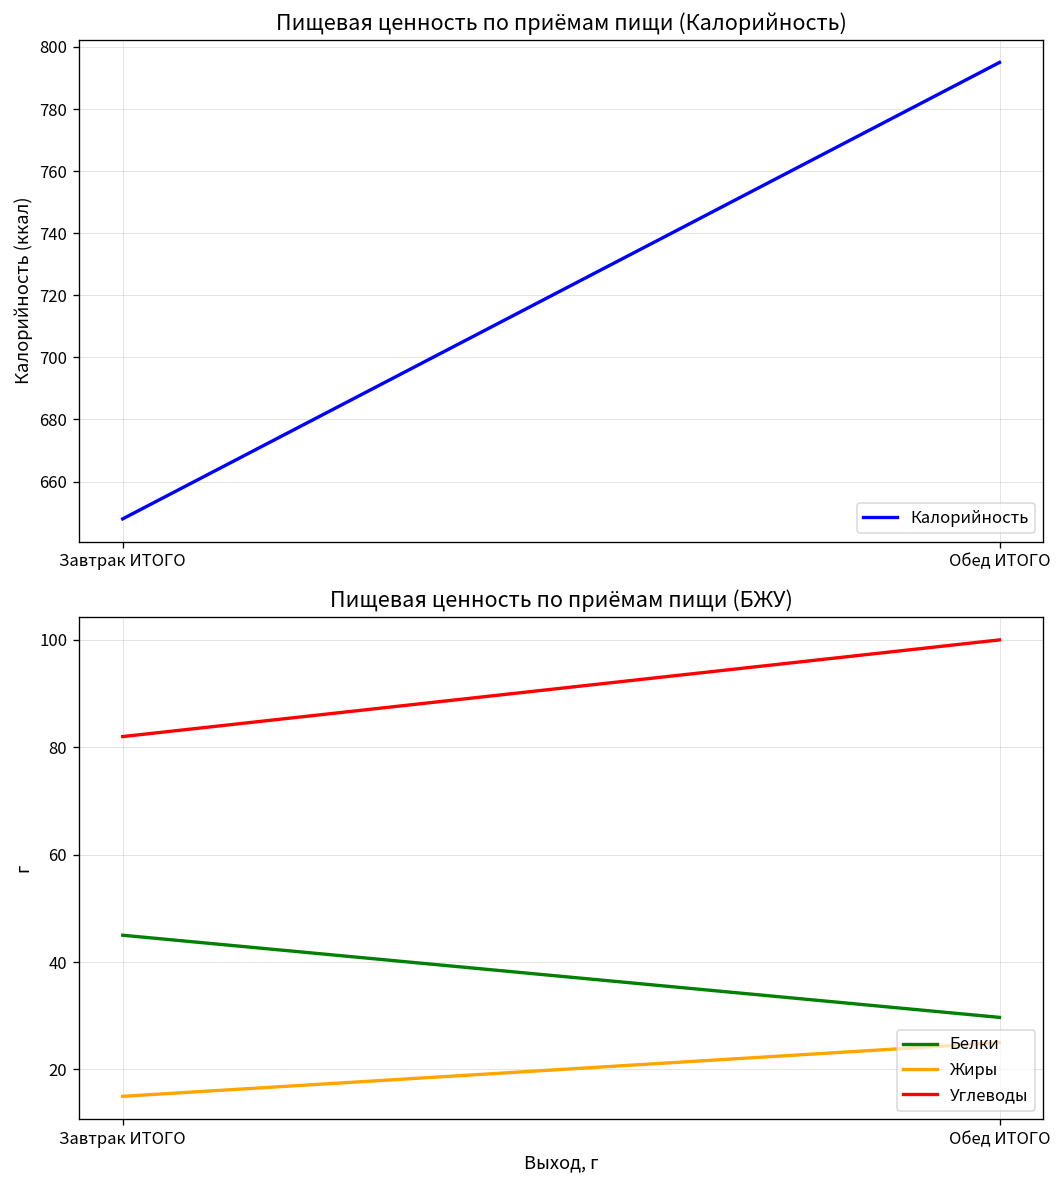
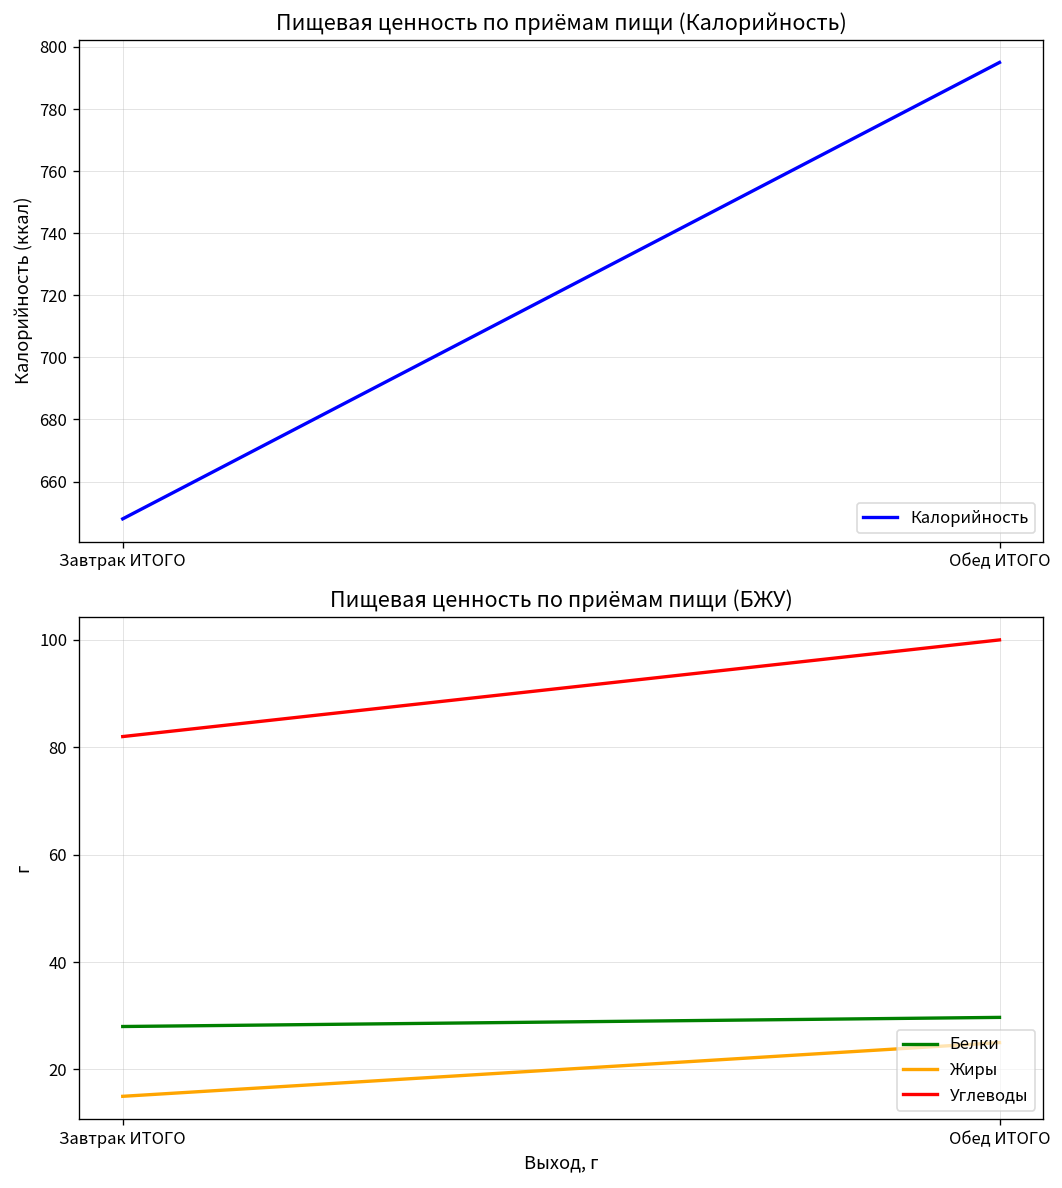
  {
    "Пищевая ценность по приёмам пищи (Калорийность)": {
      "Завтрак ИТОГО": 648,
      "Обед ИТОГО": 795
    },
    "Пищевая ценность по приёмам пищи (БЖУ)": {
      "Белки": {
-       "Завтрак ИТОГО": 45,
+       "Завтрак ИТОГО": 28,
        "Обед ИТОГО": 30
      },
      "Жиры": {
        "Завтрак ИТОГО": 15
      },
      "Углеводы": {
        "Завтрак ИТОГО": 82,
        "Обед ИТОГО": 100
      }
    }
  }
